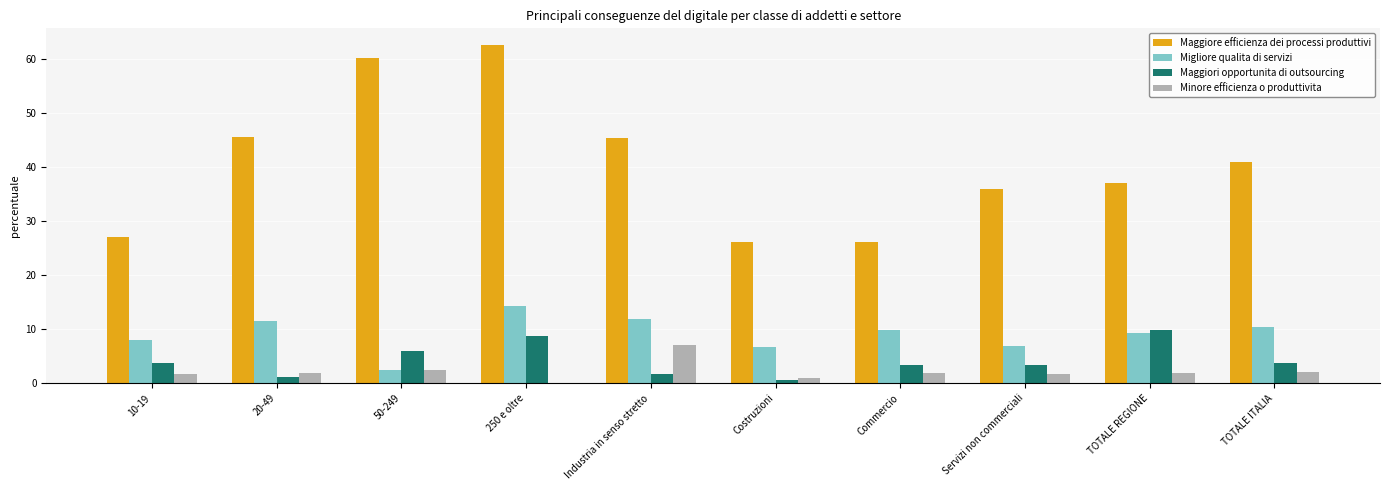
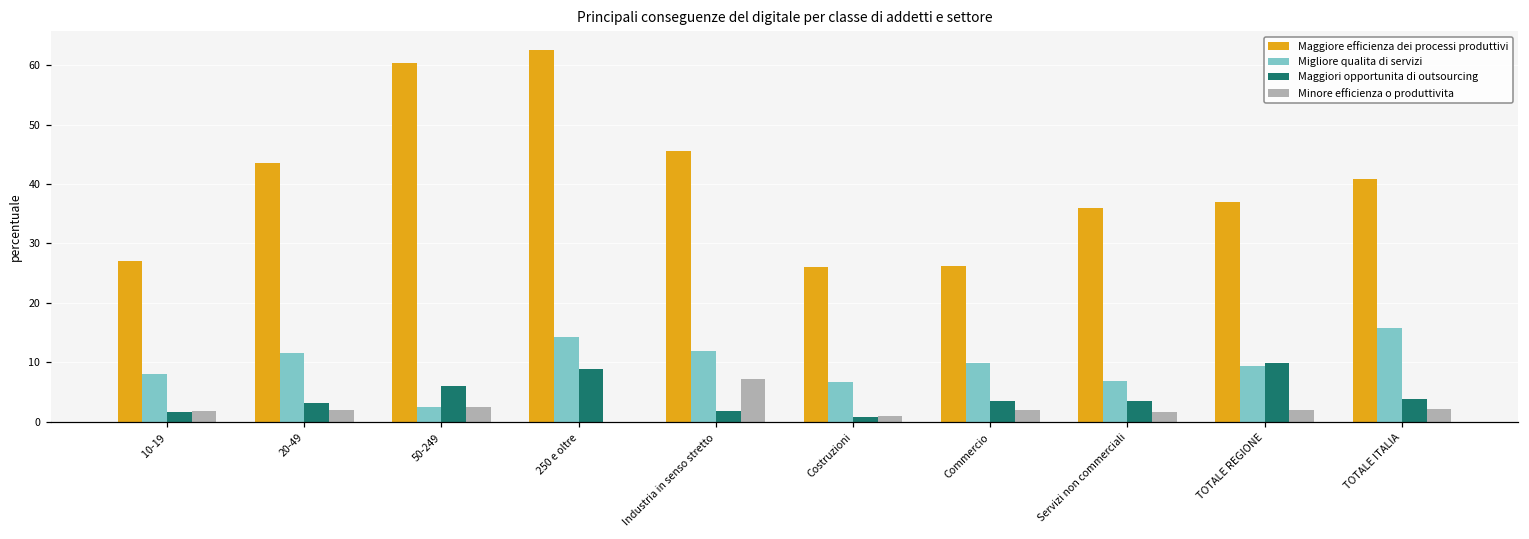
  {
    "Maggiore efficienza dei processi produttivi": {
      "10-19": 27,
-     "20-49": 46,
+     "20-49": 44,
      "50-249": 60,
      "250 e oltre": 63,
      "Industria in senso stretto": 46,
      "Costruzioni": 26,
      "Commercio": 26,
      "Servizi non commerciali": 36,
      "TOTALE REGIONE": 37,
      "TOTALE ITALIA": 41
    },
    "Migliore qualita di servizi": {
      "10-19": 8,
      "20-49": 12,
      "50-249": 3,
      "250 e oltre": 14,
      "Industria in senso stretto": 12,
      "Costruzioni": 7,
      "Commercio": 10,
      "Servizi non commerciali": 7,
      "TOTALE REGIONE": 9,
-     "TOTALE ITALIA": 10
+     "TOTALE ITALIA": 16
    },
    "Maggiori opportunita di outsourcing": {
-     "10-19": 4,
-     "20-49": 1,
+     "10-19": 2,
+     "20-49": 3,
      "50-249": 6,
      "250 e oltre": 9,
      "Industria in senso stretto": 2,
      "Costruzioni": 1,
      "Commercio": 3,
      "Servizi non commerciali": 3,
      "TOTALE REGIONE": 10,
      "TOTALE ITALIA": 4
    },
    "Minore efficienza o produttivita": {
      "10-19": 2,
      "20-49": 2,
      "50-249": 2,
      "250 e oltre": 0,
      "Industria in senso stretto": 7,
      "Costruzioni": 1,
      "Commercio": 2,
      "Servizi non commerciali": 2,
      "TOTALE REGIONE": 2,
      "TOTALE ITALIA": 2
    }
  }
